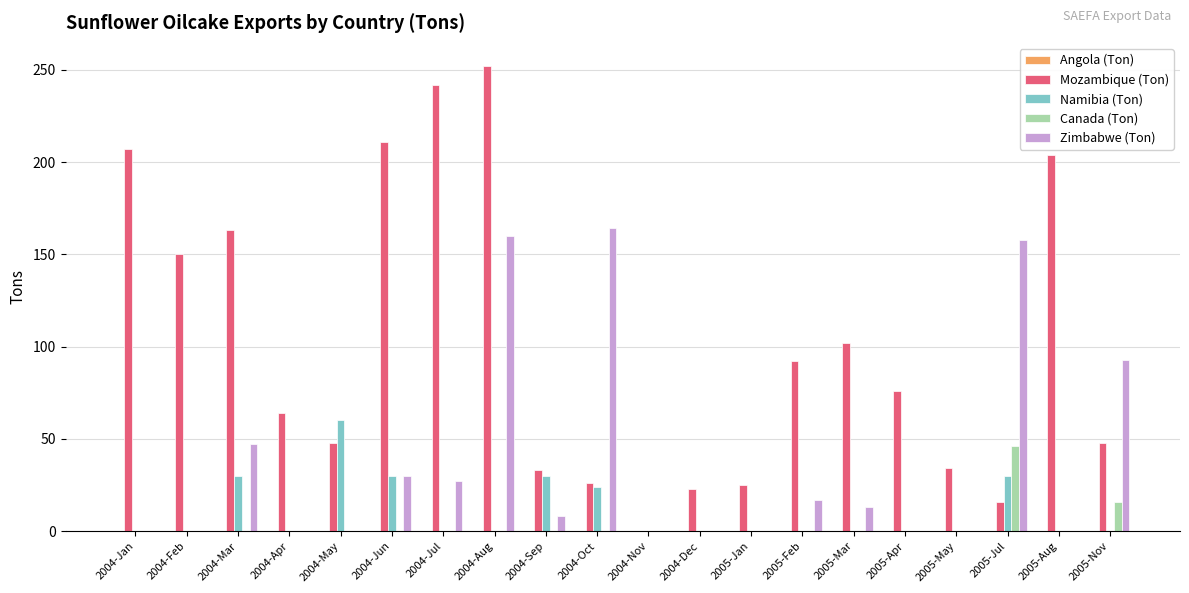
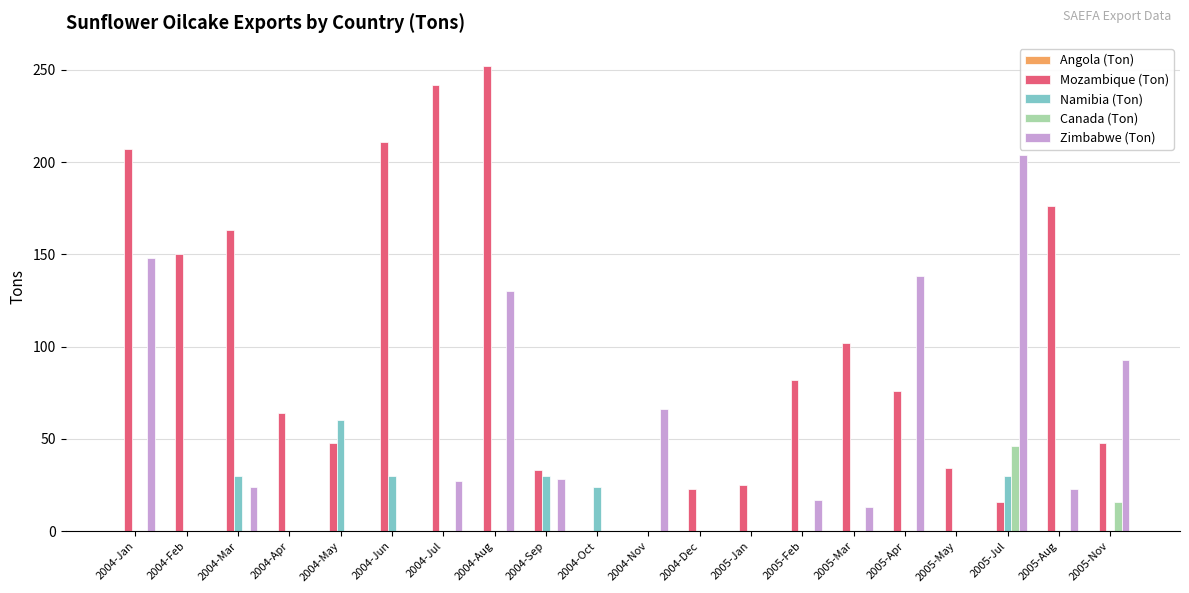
  {
    "Angola (Ton)": {
      "2004-Jan": 0,
      "2004-Feb": 0,
      "2004-Mar": 0,
      "2004-Apr": 0,
      "2004-May": 0,
      "2004-Jun": 0,
      "2004-Jul": 0,
      "2004-Aug": 0,
      "2004-Sep": 0,
      "2004-Oct": 0,
      "2004-Nov": 0,
      "2004-Dec": 0,
      "2005-Jan": 0,
      "2005-Feb": 0,
      "2005-Mar": 0,
      "2005-Apr": 0,
      "2005-May": 0,
      "2005-Jul": 0,
      "2005-Aug": 0,
      "2005-Nov": 0
    },
    "Mozambique (Ton)": {
      "2004-Jan": 207,
      "2004-Feb": 150,
      "2004-Mar": 163,
      "2004-Apr": 64,
      "2004-May": 48,
      "2004-Jun": 211,
      "2004-Jul": 242,
      "2004-Aug": 252,
      "2004-Sep": 33,
-     "2004-Oct": 26,
+     "2004-Oct": 0,
      "2004-Nov": 0,
      "2004-Dec": 23,
      "2005-Jan": 25,
-     "2005-Feb": 92,
+     "2005-Feb": 82,
      "2005-Mar": 102,
      "2005-Apr": 76,
      "2005-May": 34,
      "2005-Jul": 16,
-     "2005-Aug": 204,
+     "2005-Aug": 176,
      "2005-Nov": 48
    },
    "Zimbabwe (Ton)": {
-     "2004-Jan": 0,
+     "2004-Jan": 148,
      "2004-Feb": 0,
-     "2004-Mar": 47,
+     "2004-Mar": 24,
      "2004-Apr": 0,
      "2004-May": 0,
-     "2004-Jun": 30,
+     "2004-Jun": 0,
      "2004-Jul": 27,
-     "2004-Aug": 160,
-     "2004-Sep": 8,
-     "2004-Oct": 164,
-     "2004-Nov": 0,
+     "2004-Aug": 130,
+     "2004-Sep": 28,
+     "2004-Oct": 0,
+     "2004-Nov": 66,
      "2004-Dec": 0,
      "2005-Jan": 0,
      "2005-Feb": 17,
      "2005-Mar": 13,
-     "2005-Apr": 0,
+     "2005-Apr": 138,
      "2005-May": 0,
-     "2005-Jul": 158,
-     "2005-Aug": 0,
+     "2005-Jul": 204,
+     "2005-Aug": 23,
      "2005-Nov": 93
    }
  }
